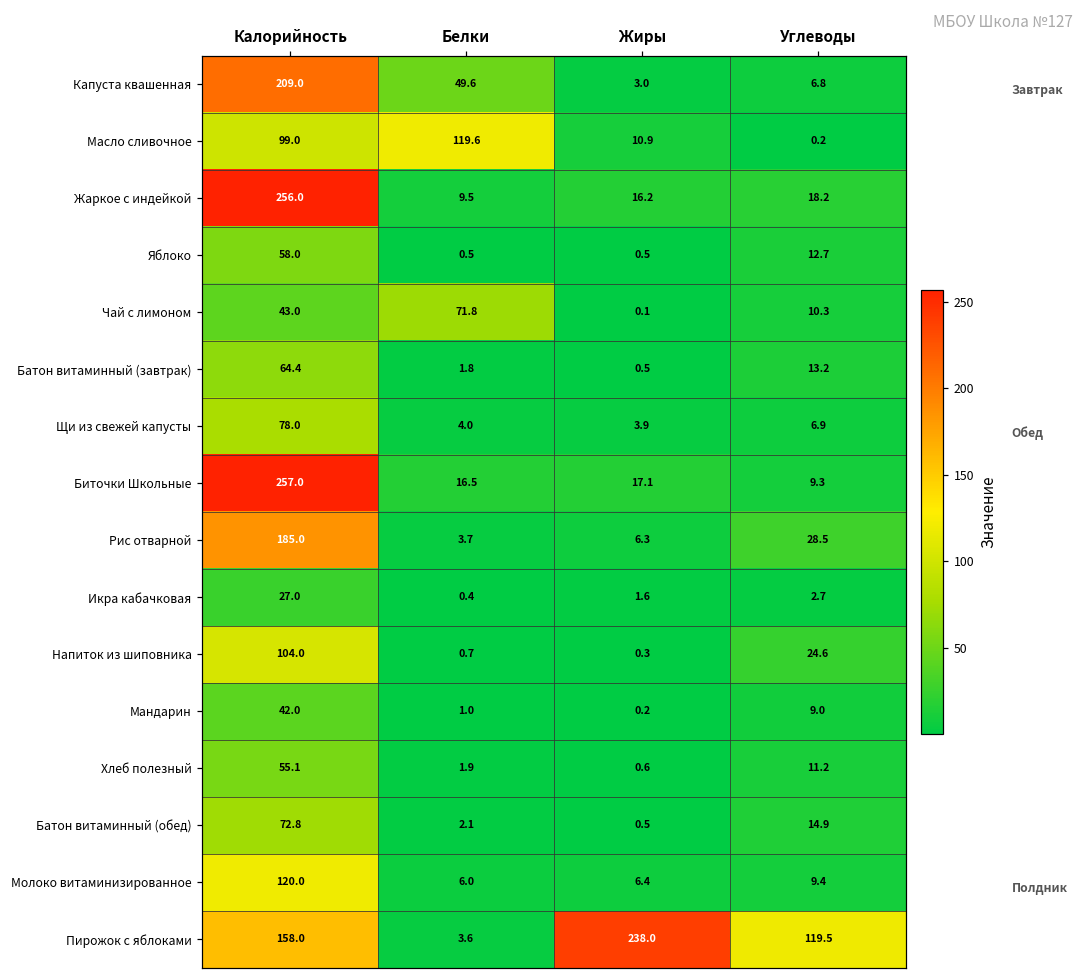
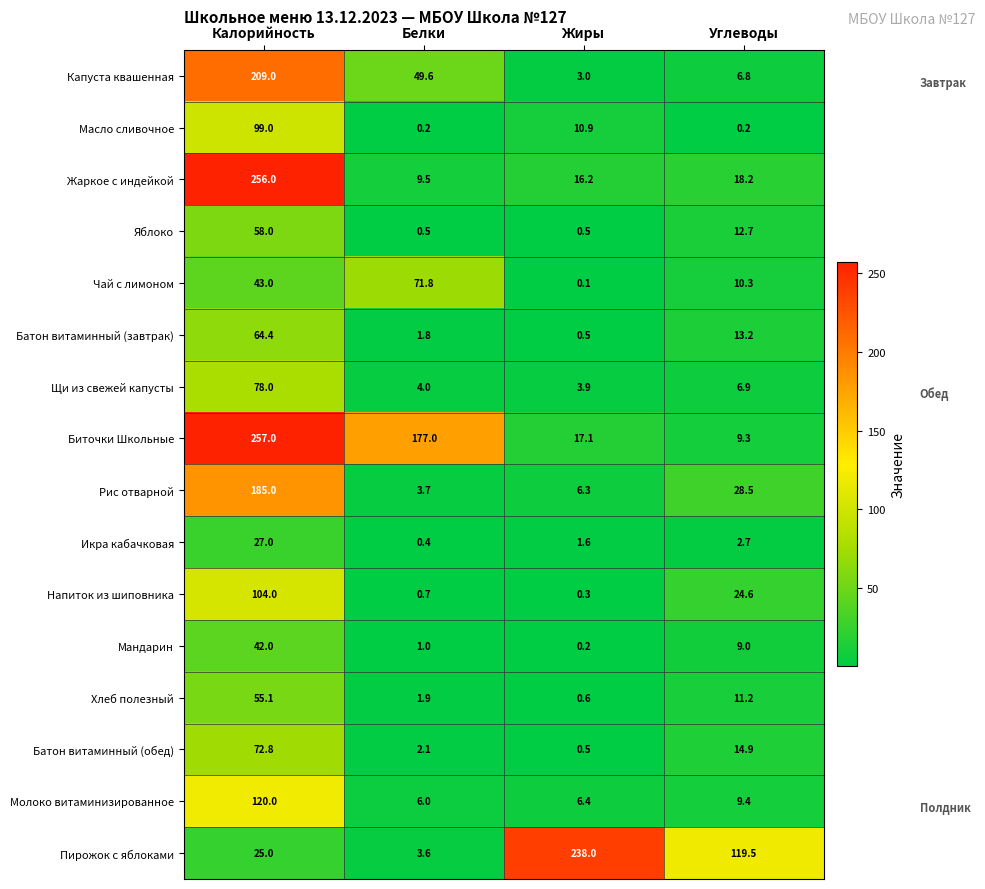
  {
    "Капуста квашенная": {
      "Калорийность": 209.0,
      "Белки": 49.6,
      "Жиры": 3.0,
      "Углеводы": 6.8
    },
    "Масло сливочное": {
      "Калорийность": 99.0,
-     "Белки": 119.6,
+     "Белки": 0.2,
      "Жиры": 10.9,
      "Углеводы": 0.2
    },
    "Жаркое с индейкой": {
      "Калорийность": 256.0,
      "Белки": 9.5,
      "Жиры": 16.2,
      "Углеводы": 18.2
    },
    "Яблоко": {
      "Калорийность": 58.0,
      "Белки": 0.5,
      "Жиры": 0.5,
      "Углеводы": 12.7
    },
    "Чай с лимоном": {
      "Калорийность": 43.0,
      "Белки": 71.8,
      "Жиры": 0.1,
      "Углеводы": 10.3
    },
    "Батон витаминный (завтрак)": {
      "Калорийность": 64.4,
      "Белки": 1.8,
      "Жиры": 0.5,
      "Углеводы": 13.2
    },
    "Щи из свежей капусты": {
      "Калорийность": 78.0,
      "Белки": 4.0,
      "Жиры": 3.9,
      "Углеводы": 6.9
    },
    "Биточки Школьные": {
      "Калорийность": 257.0,
-     "Белки": 16.5,
+     "Белки": 177.0,
      "Жиры": 17.1,
      "Углеводы": 9.3
    },
    "Рис отварной": {
      "Калорийность": 185.0,
      "Белки": 3.7,
      "Жиры": 6.3,
      "Углеводы": 28.5
    },
    "Икра кабачковая": {
      "Калорийность": 27.0,
      "Белки": 0.4,
      "Жиры": 1.6,
      "Углеводы": 2.7
    },
    "Напиток из шиповника": {
      "Калорийность": 104.0,
      "Белки": 0.7,
      "Жиры": 0.3,
      "Углеводы": 24.6
    },
    "Мандарин": {
      "Калорийность": 42.0,
      "Белки": 1.0,
      "Жиры": 0.2,
      "Углеводы": 9.0
    },
    "Хлеб полезный": {
      "Калорийность": 55.1,
      "Белки": 1.9,
      "Жиры": 0.6,
      "Углеводы": 11.2
    },
    "Батон витаминный (обед)": {
      "Калорийность": 72.8,
      "Белки": 2.1,
      "Жиры": 0.5,
      "Углеводы": 14.9
    },
    "Молоко витаминизированное": {
      "Калорийность": 120.0,
      "Белки": 6.0,
      "Жиры": 6.4,
      "Углеводы": 9.4
    },
    "Пирожок с яблоками": {
-     "Калорийность": 158.0,
+     "Калорийность": 25.0,
      "Белки": 3.6,
      "Жиры": 238.0,
      "Углеводы": 119.5
    }
  }
